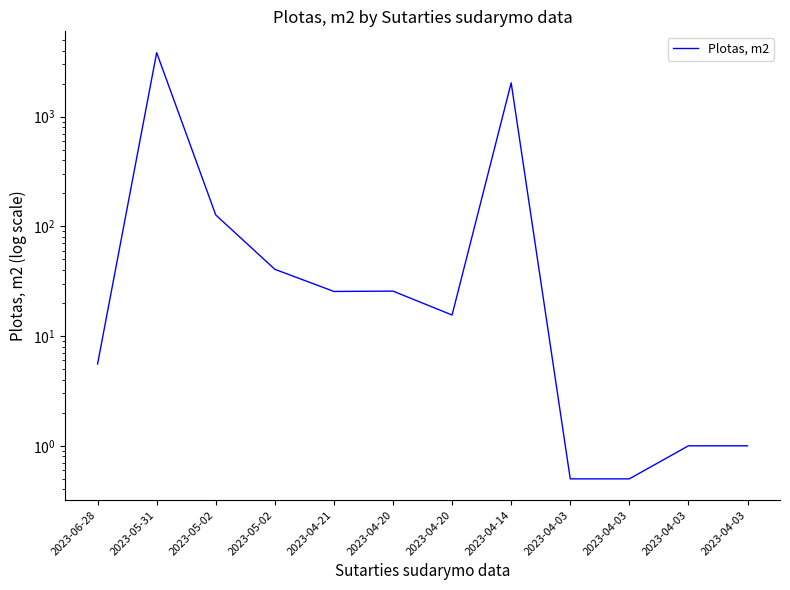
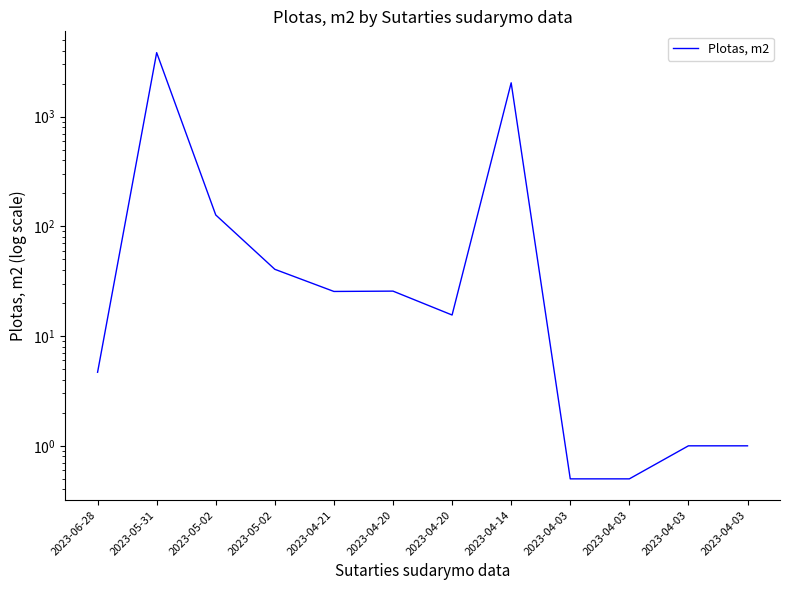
  {
-   "2023-06-28": 6,
+   "2023-06-28": 4.7,
    "2023-05-31": 3800,
    "2023-04-21": 26,
    "2023-04-14": 2000
  }
